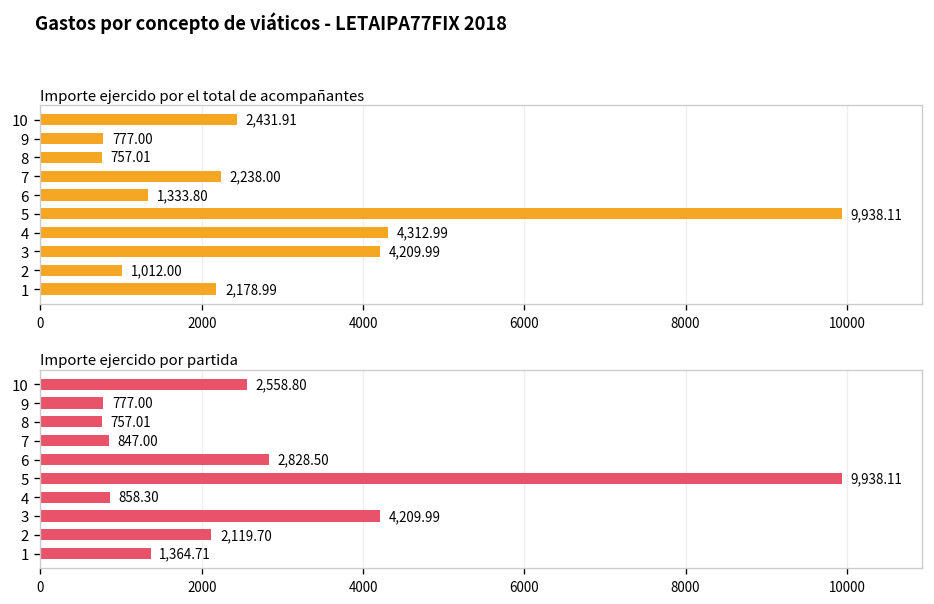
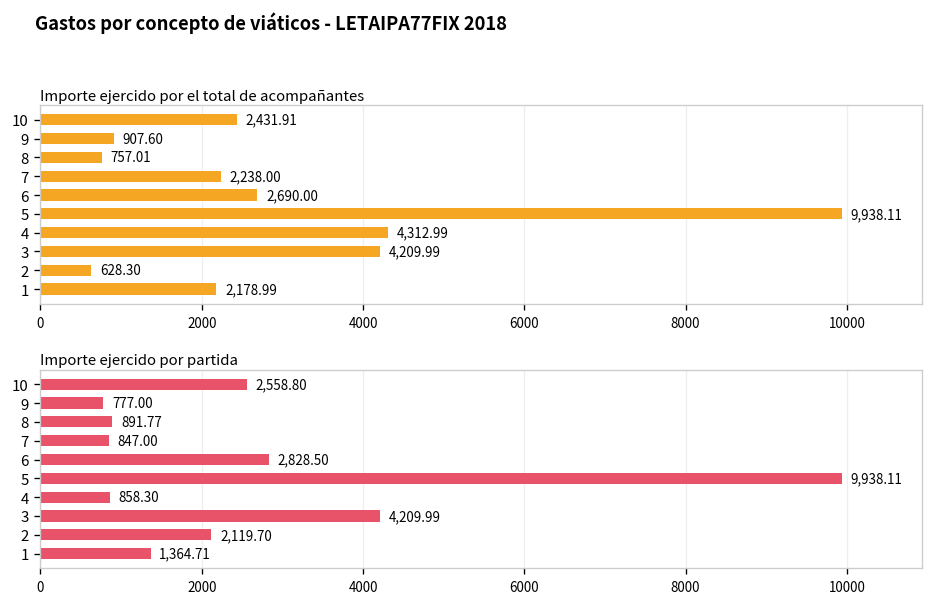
  {
    "Importe ejercido por el total de acompañantes": {
      "10": "2,431.91",
-     "9": "777.00",
+     "9": "907.60",
      "8": "757.01",
      "7": "2,238.00",
-     "6": "1,333.80",
+     "6": "2,690.00",
      "5": "9,938.11",
      "4": "4,312.99",
      "3": "4,209.99",
-     "2": "1,012.00",
+     "2": "628.30",
      "1": "2,178.99"
    },
    "Importe ejercido por partida": {
      "10": "2,558.80",
      "9": "777.00",
-     "8": "757.01",
+     "8": "891.77",
      "7": "847.00",
      "6": "2,828.50",
      "5": "9,938.11",
      "4": "858.30",
      "3": "4,209.99",
      "2": "2,119.70",
      "1": "1,364.71"
    }
  }
